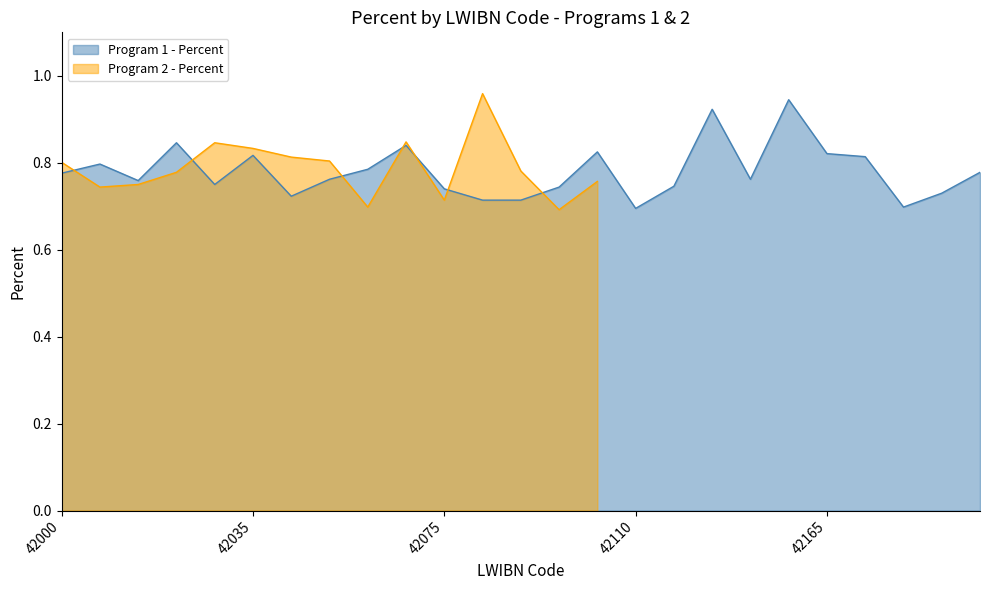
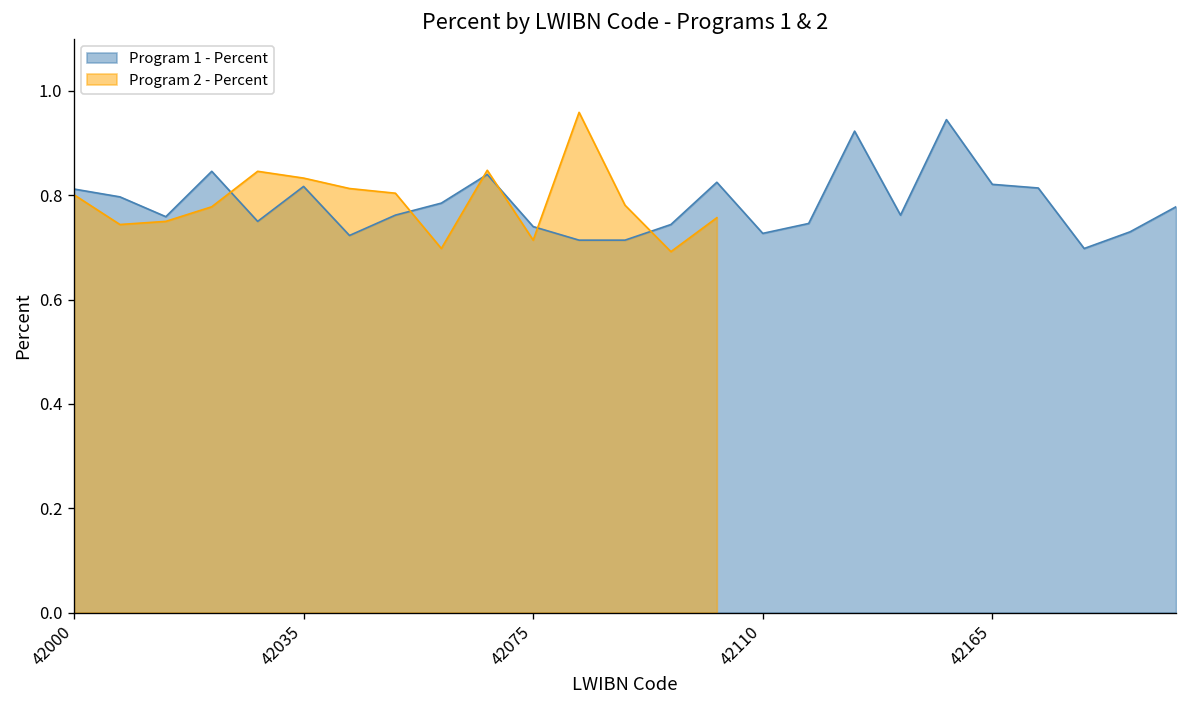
  {
    "Program 1 - Percent": {
-     "42000": 0.78,
+     "42000": 0.81,
      "42035": 0.82,
      "42075": 0.74,
-     "42110": 0.70,
+     "42110": 0.73,
      "42165": 0.82
    },
    "Program 2 - Percent": {
      "42000": 0.80,
      "42035": 0.83,
      "42075": 0.71
    }
  }
